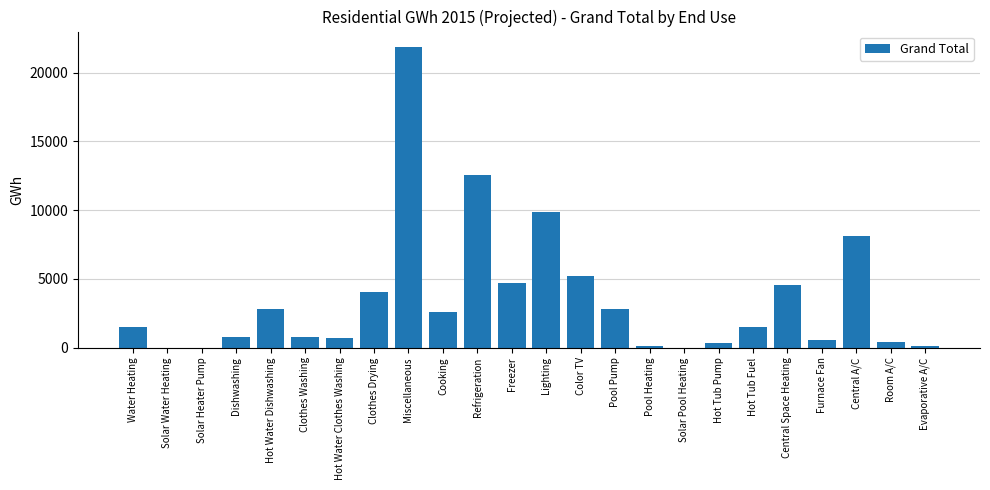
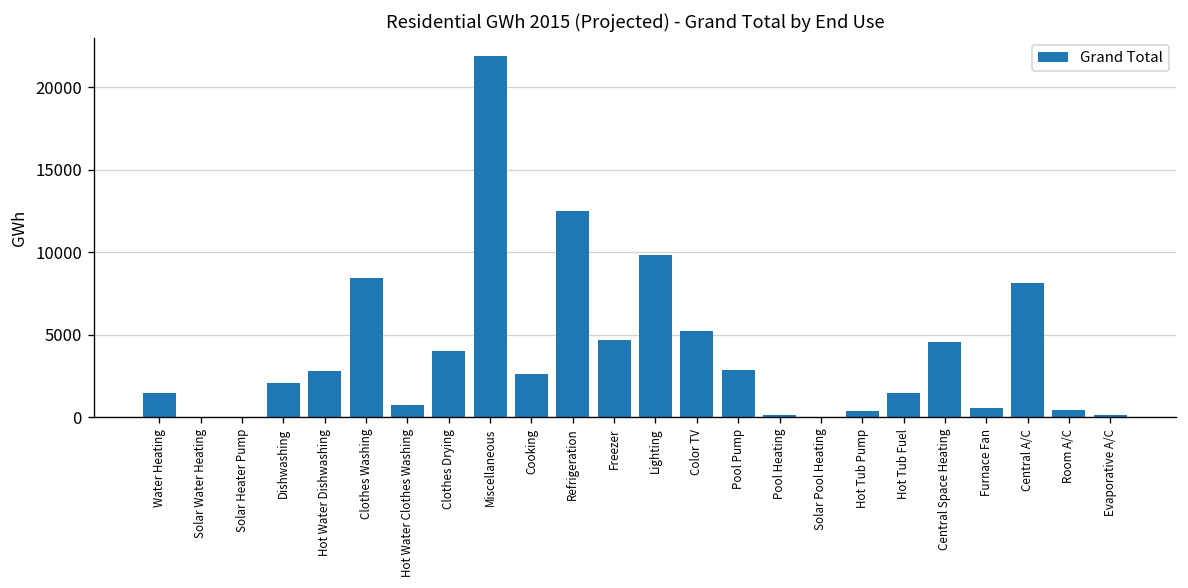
  {
    "Water Heating": 1500,
-   "Dishwashing": 800,
+   "Dishwashing": 2100,
    "Hot Water Dishwashing": 2800,
-   "Clothes Washing": 700,
+   "Clothes Washing": 8400,
    "Hot Water Clothes Washing": 700,
    "Clothes Drying": 4000,
    "Miscellaneous": 21900,
    "Cooking": 2600,
    "Refrigeration": 12500,
    "Freezer": 4700,
    "Lighting": 9800,
    "Color TV": 5200,
    "Pool Pump": 2800,
    "Solar Pool Heating": 0,
    "Hot Tub Pump": 400,
    "Hot Tub Fuel": 1500,
    "Central Space Heating": 4600,
    "Furnace Fan": 500,
    "Central A/C": 8100,
    "Room A/C": 400
  }
